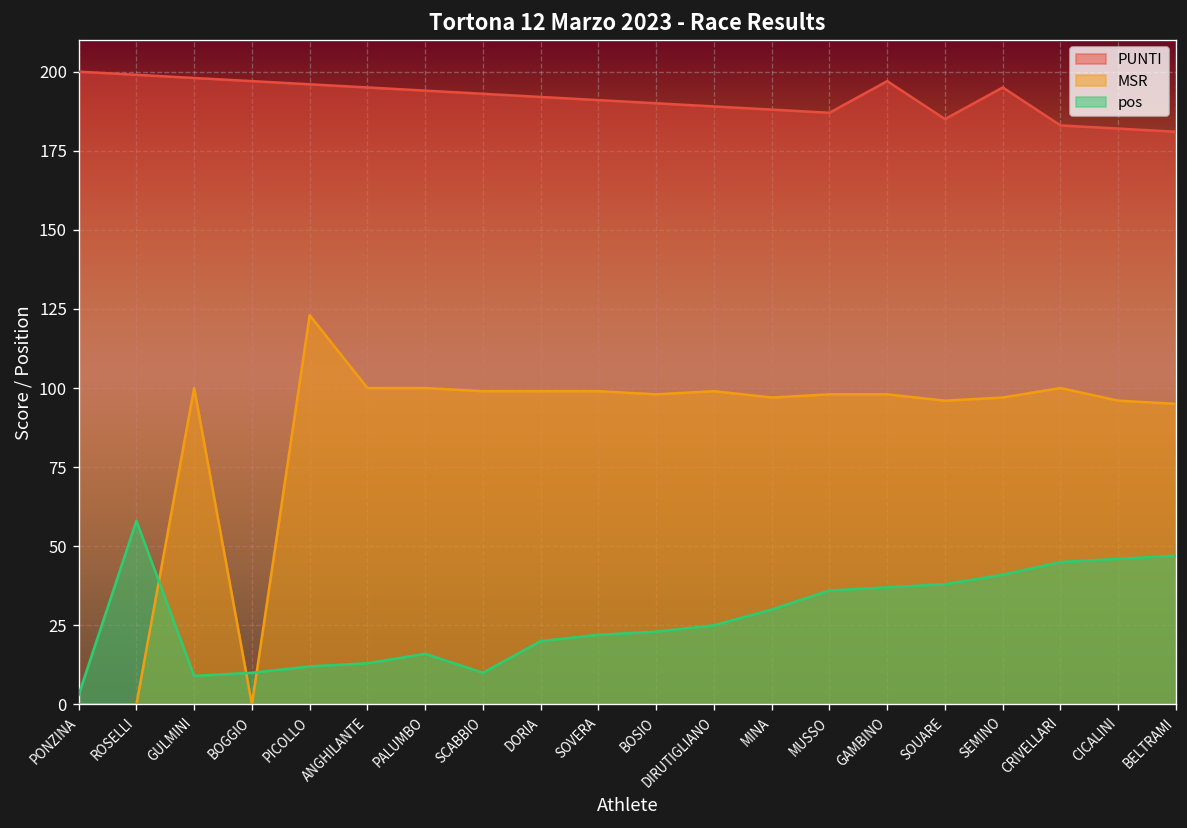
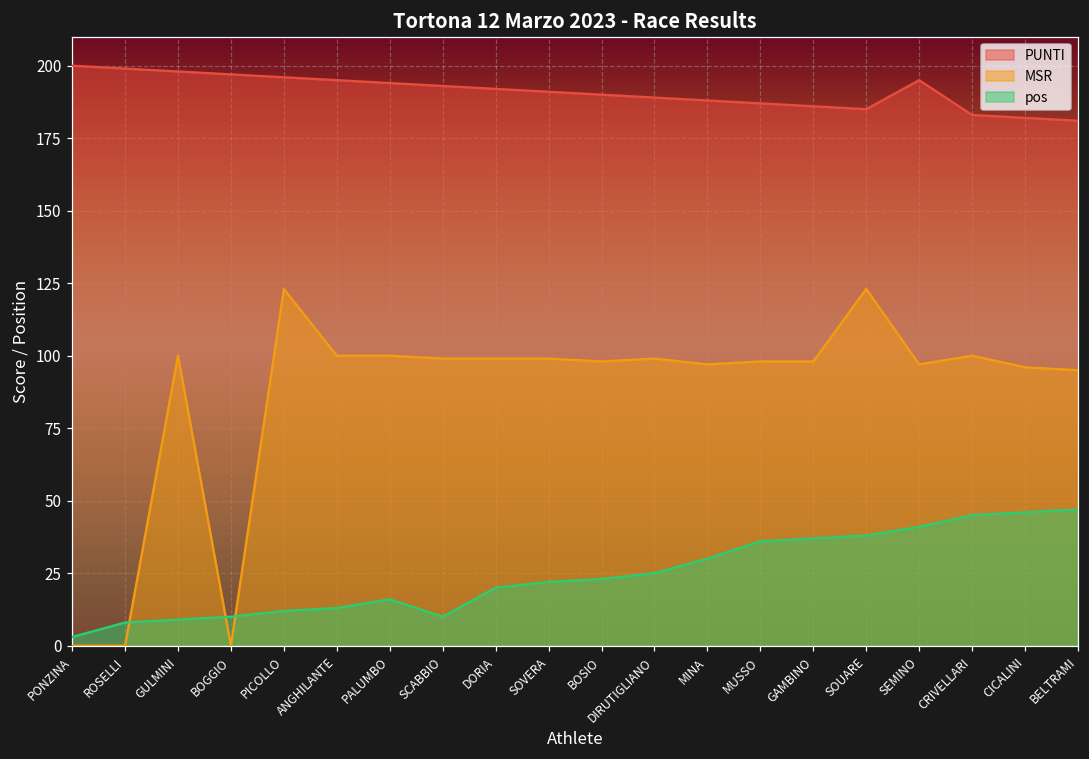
  {
    "PUNTI": {
      "PONZINA": 200,
      "ROSELLI": 199,
      "GULMINI": 198,
      "BOGGIO": 197,
      "PICOLLO": 196,
      "ANGHILANTE": 195,
      "PALUMBO": 194,
      "SCABBIO": 193,
      "DORIA": 192,
      "SOVERA": 191,
      "BOSIO": 190,
      "DIRUTIGLIANO": 189,
      "MINA": 188,
      "MUSSO": 187,
-     "GAMBINO": 197,
+     "GAMBINO": 186,
      "SOUARE": 185,
      "SEMINO": 195,
      "CRIVELLARI": 183,
      "CICALINI": 182,
      "BELTRAMI": 181
    },
    "MSR": {
      "PONZINA": 0,
      "ROSELLI": 0,
      "GULMINI": 100,
      "BOGGIO": 0,
      "PICOLLO": 123,
      "ANGHILANTE": 100,
      "PALUMBO": 100,
      "SCABBIO": 99,
      "DORIA": 99,
      "SOVERA": 99,
      "BOSIO": 98,
      "DIRUTIGLIANO": 99,
      "MINA": 97,
      "MUSSO": 98,
      "GAMBINO": 98,
-     "SOUARE": 96,
+     "SOUARE": 123,
      "SEMINO": 97,
      "CRIVELLARI": 100,
      "CICALINI": 96,
      "BELTRAMI": 95
    },
    "pos": {
      "PONZINA": 3,
-     "ROSELLI": 58,
+     "ROSELLI": 8,
      "GULMINI": 9,
      "BOGGIO": 10,
      "PICOLLO": 12,
      "ANGHILANTE": 13,
      "PALUMBO": 16,
      "SCABBIO": 10,
      "DORIA": 20,
      "SOVERA": 22,
      "BOSIO": 23,
      "DIRUTIGLIANO": 25,
      "MINA": 30,
      "MUSSO": 36,
      "GAMBINO": 37,
      "SOUARE": 38,
      "SEMINO": 41,
      "CRIVELLARI": 45,
      "CICALINI": 46,
      "BELTRAMI": 47
    }
  }
